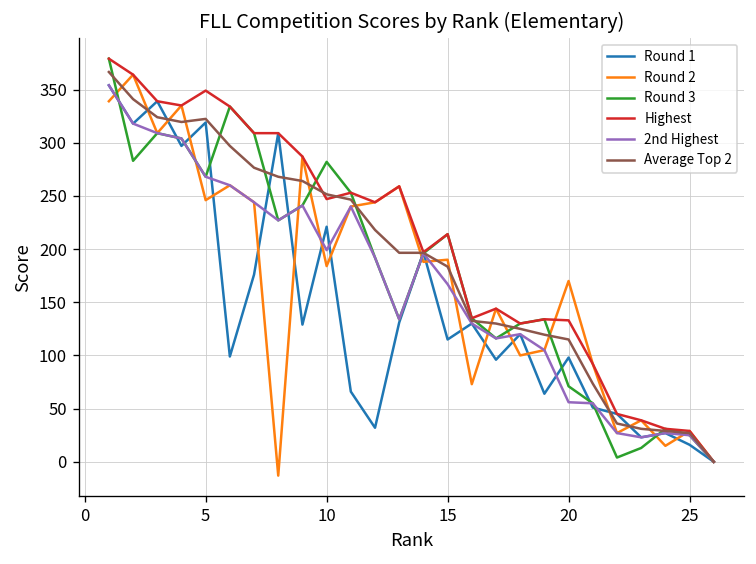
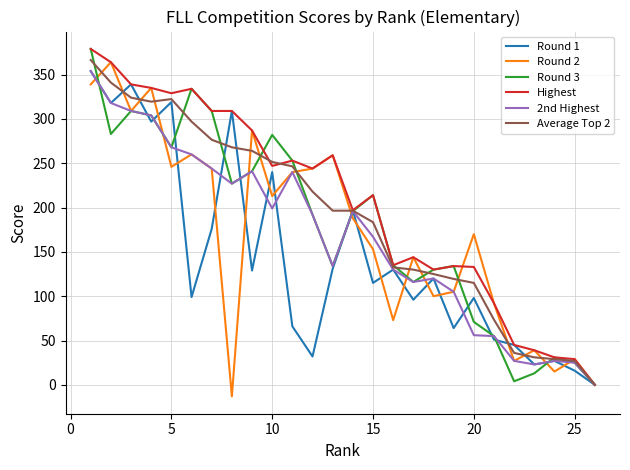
  {
    "Round 1": {
      "5": 320,
-     "10": 220,
+     "10": 240,
      "15": 120,
      "20": 100,
      "25": 20
    },
    "Round 2": {
      "5": 250,
-     "10": 180,
-     "15": 190,
+     "10": 210,
+     "15": 150,
      "20": 170
    },
    "Round 3": {
      "10": 280,
      "20": 70
    },
    "Highest": {
-     "5": 350,
+     "5": 330,
      "10": 250,
      "20": 130
    },
    "2nd Highest": {
      "10": 200,
      "15": 170,
      "20": 60
    },
    "Average Top 2": {
      "5": 320,
      "10": 250,
      "15": 180,
      "20": 120
    }
  }
